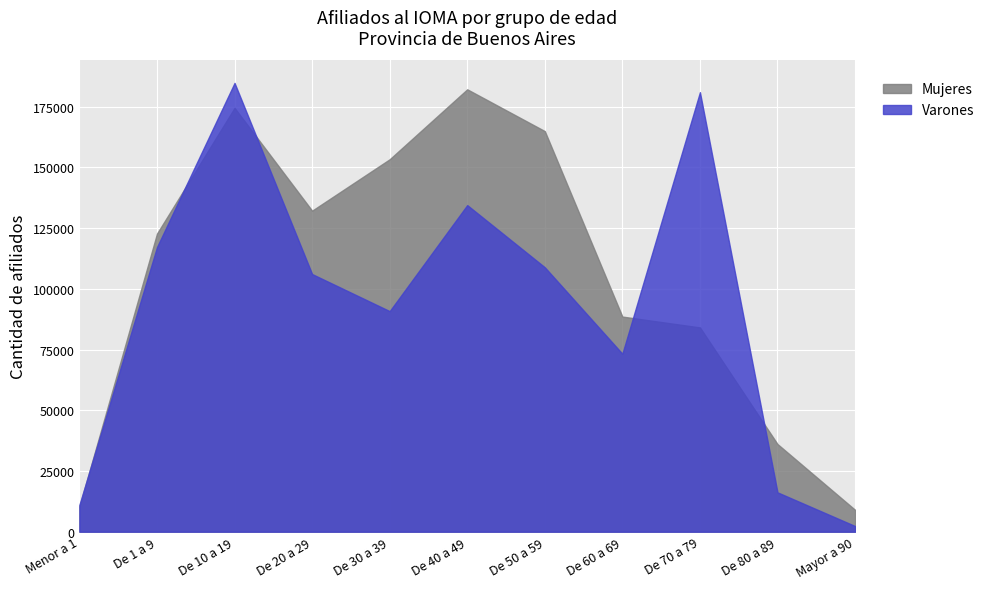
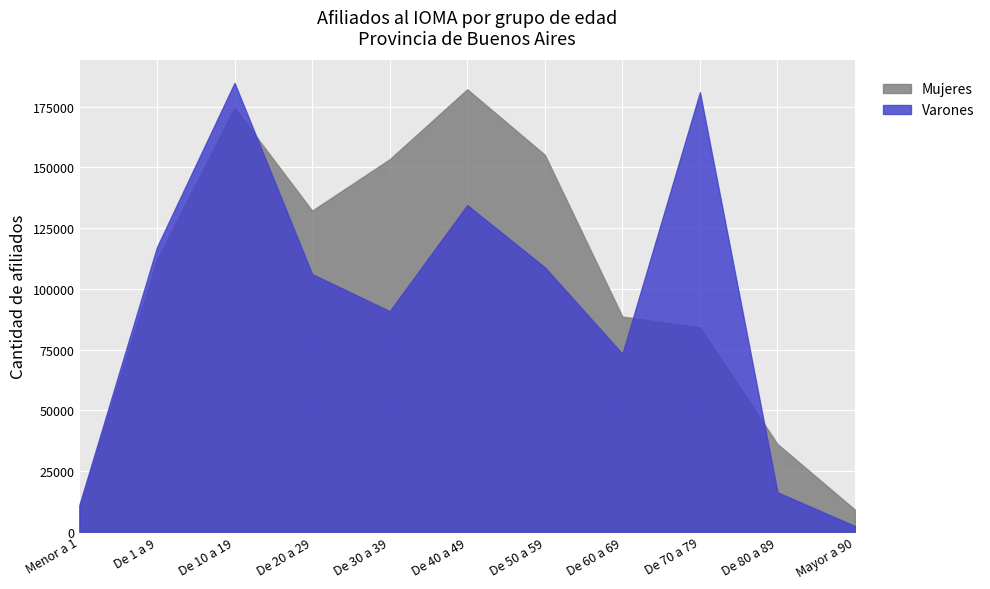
  {
    "Mujeres": {
-     "De 1 a 9": 123000,
+     "De 1 a 9": 112000,
      "De 10 a 19": 175000,
      "De 20 a 29": 132000,
      "De 30 a 39": 153000,
      "De 40 a 49": 182000,
-     "De 50 a 59": 165000,
+     "De 50 a 59": 155000,
      "De 60 a 69": 89000,
      "De 70 a 79": 84000,
      "De 80 a 89": 36000,
      "Mayor a 90": 9000
    },
    "Varones": {
      "De 1 a 9": 117000,
      "De 10 a 19": 185000,
      "De 20 a 29": 106000,
      "De 30 a 39": 91000,
      "De 40 a 49": 134000,
      "De 50 a 59": 109000,
      "De 60 a 69": 73000,
      "De 70 a 79": 181000,
      "De 80 a 89": 16000,
      "Mayor a 90": 2000
    }
  }
